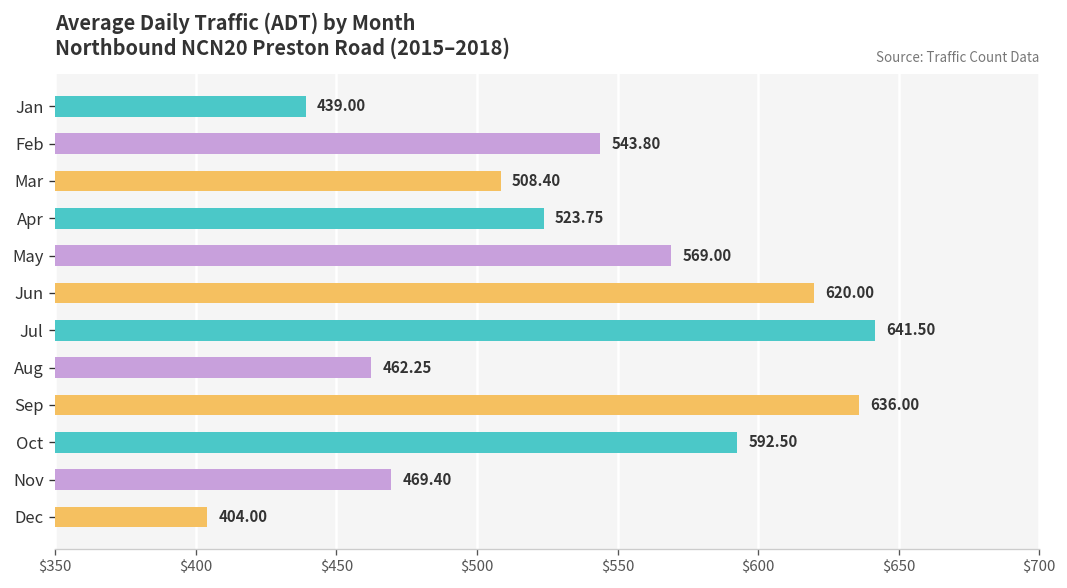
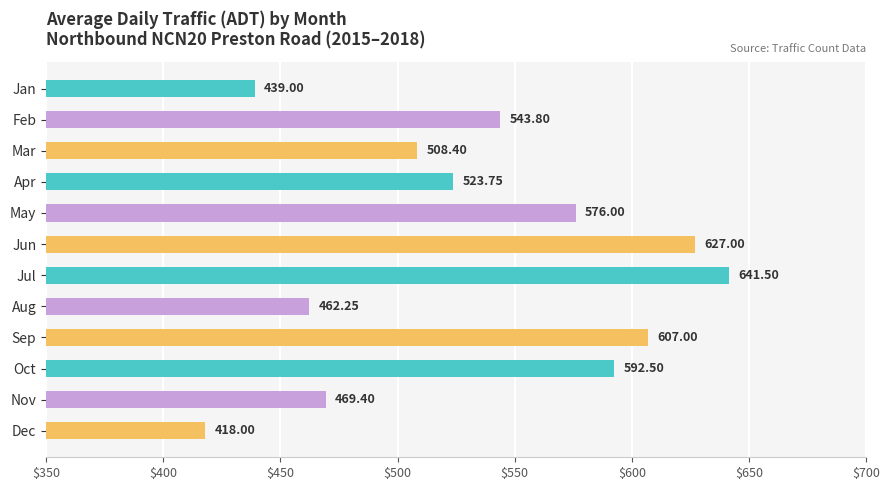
  {
    "Jan": 439.00,
    "Feb": 543.80,
    "Mar": 508.40,
    "Apr": 523.75,
-   "May": 569.00,
-   "Jun": 620.00,
+   "May": 576.00,
+   "Jun": 627.00,
    "Jul": 641.50,
    "Aug": 462.25,
-   "Sep": 636.00,
+   "Sep": 607.00,
    "Oct": 592.50,
    "Nov": 469.40,
-   "Dec": 404.00
+   "Dec": 418.00
  }
